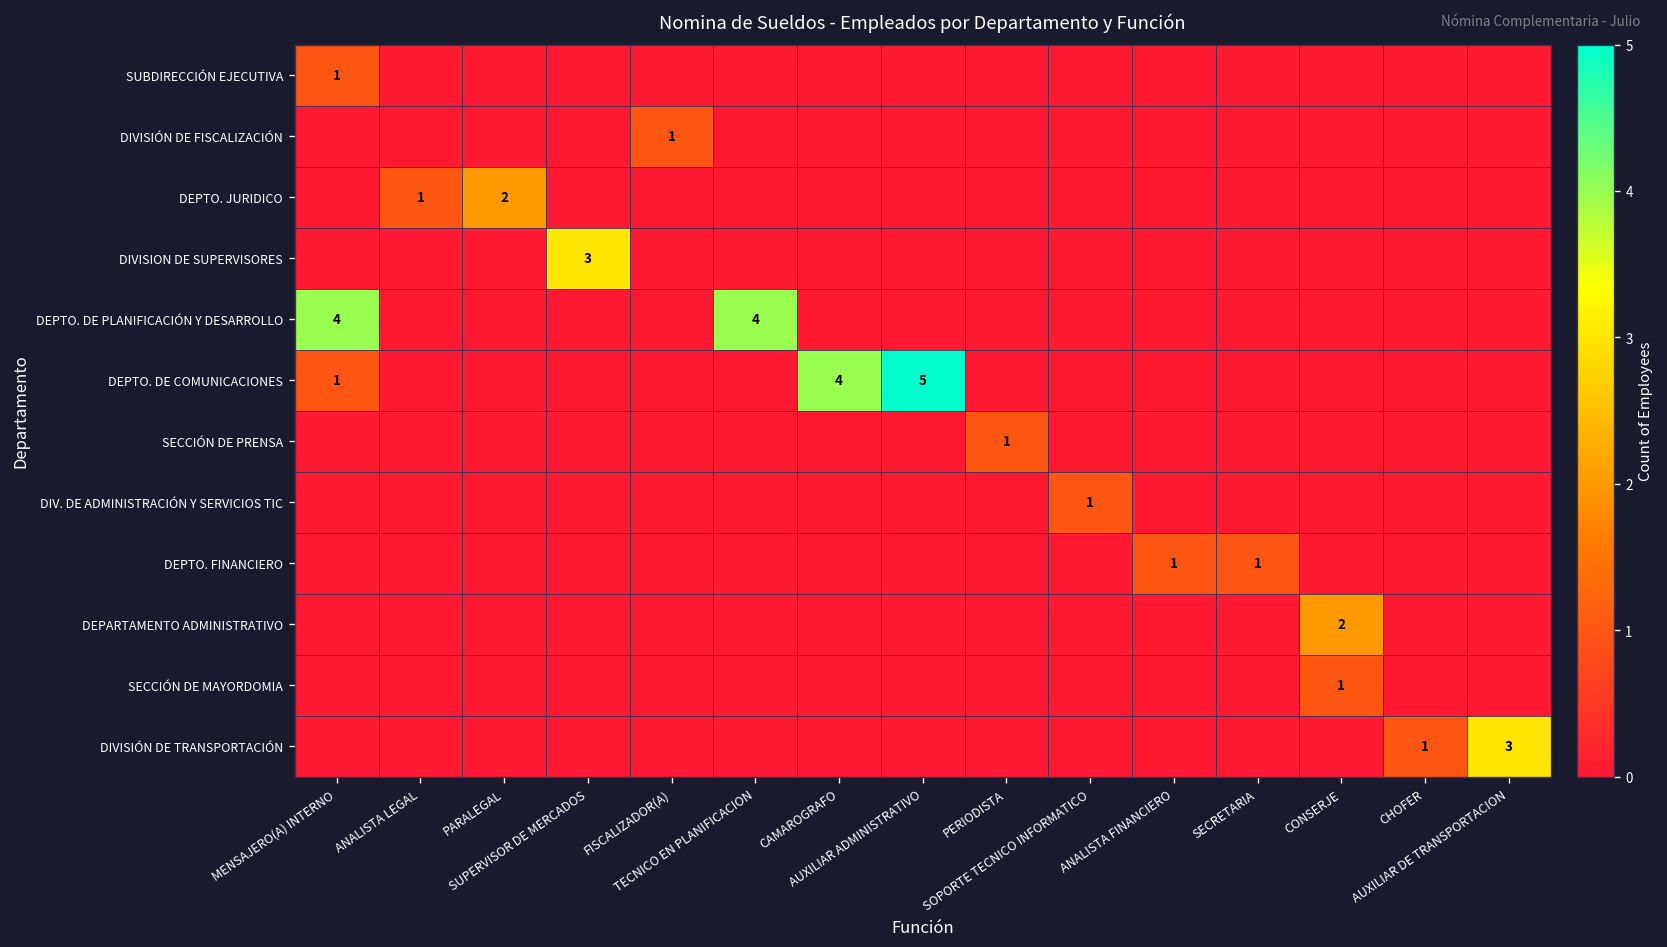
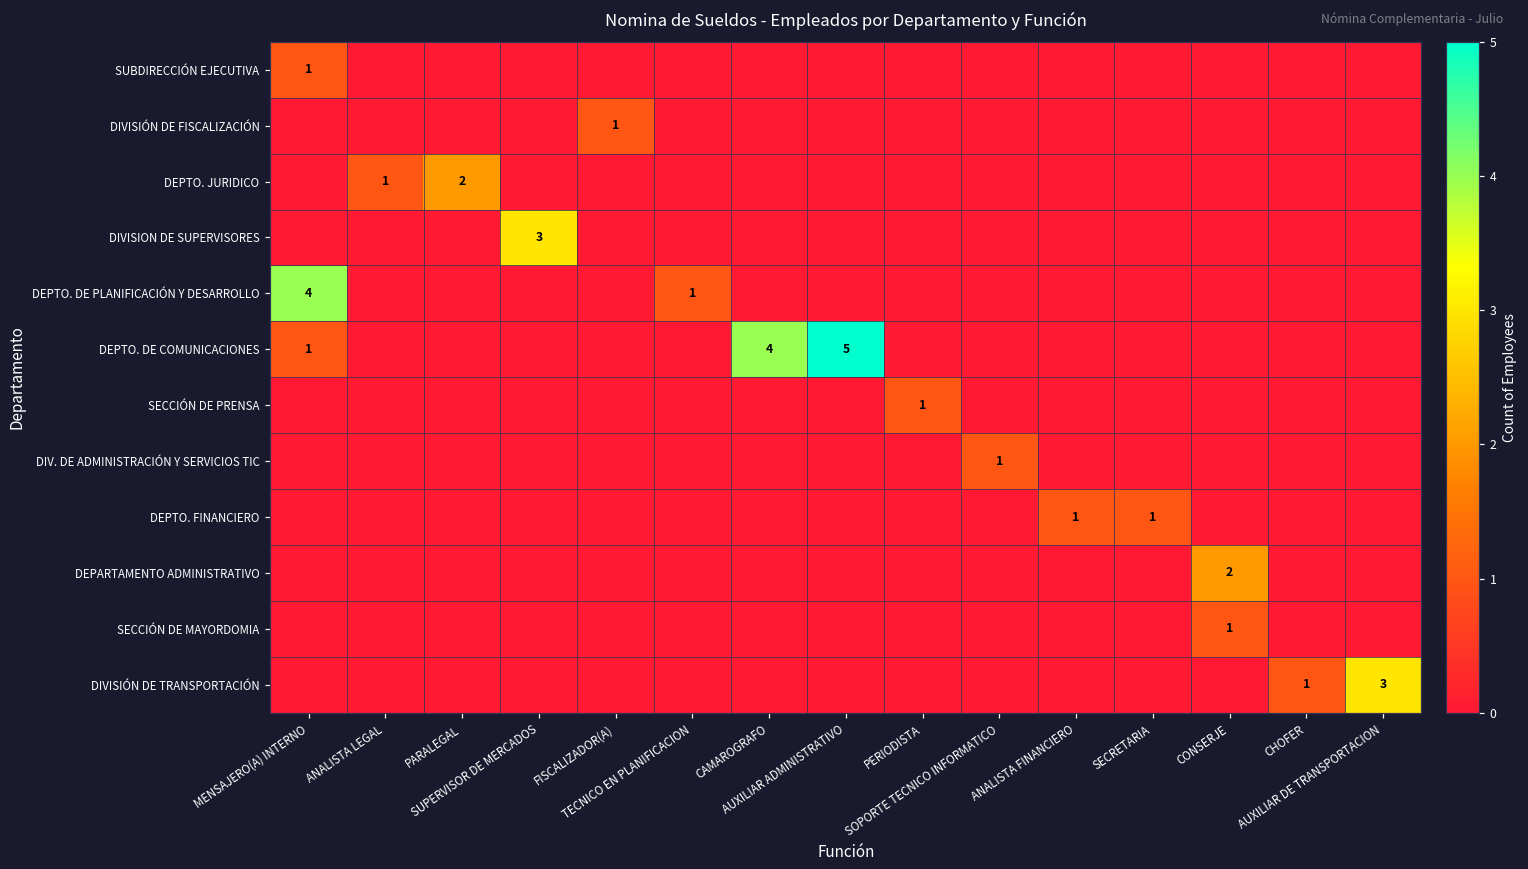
  {
    "SUBDIRECCIÓN EJECUTIVA": {
      "MENSAJERO(A) INTERNO": 1
    },
    "DIVISIÓN DE FISCALIZACIÓN": {
      "FISCALIZADOR(A)": 1
    },
    "DEPTO. JURIDICO": {
      "ANALISTA LEGAL": 1,
      "PARALEGAL": 2
    },
    "DIVISION DE SUPERVISORES": {
      "SUPERVISOR DE MERCADOS": 3
    },
    "DEPTO. DE PLANIFICACIÓN Y DESARROLLO": {
      "MENSAJERO(A) INTERNO": 4,
-     "TECNICO EN PLANIFICACION": 4
+     "TECNICO EN PLANIFICACION": 1
    },
    "DEPTO. DE COMUNICACIONES": {
      "MENSAJERO(A) INTERNO": 1,
      "CAMAROGRAFO": 4,
      "AUXILIAR ADMINISTRATIVO": 5
    },
    "SECCIÓN DE PRENSA": {
      "PERIODISTA": 1
    },
    "DIV. DE ADMINISTRACIÓN Y SERVICIOS TIC": {
      "SOPORTE TECNICO INFORMATICO": 1
    },
    "DEPTO. FINANCIERO": {
      "ANALISTA FINANCIERO": 1,
      "SECRETARIA": 1
    },
    "DEPARTAMENTO ADMINISTRATIVO": {
      "CONSERJE": 2
    },
    "SECCIÓN DE MAYORDOMIA": {
      "CONSERJE": 1
    },
    "DIVISIÓN DE TRANSPORTACIÓN": {
      "CHOFER": 1,
      "AUXILIAR DE TRANSPORTACION": 3
    }
  }
